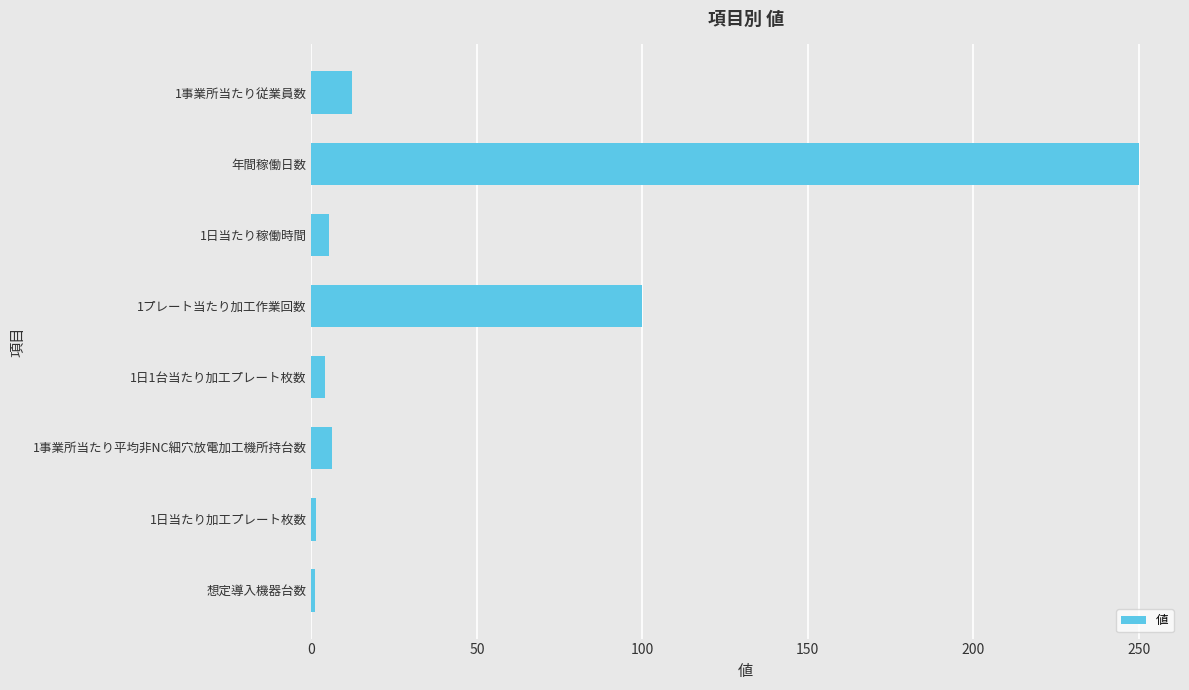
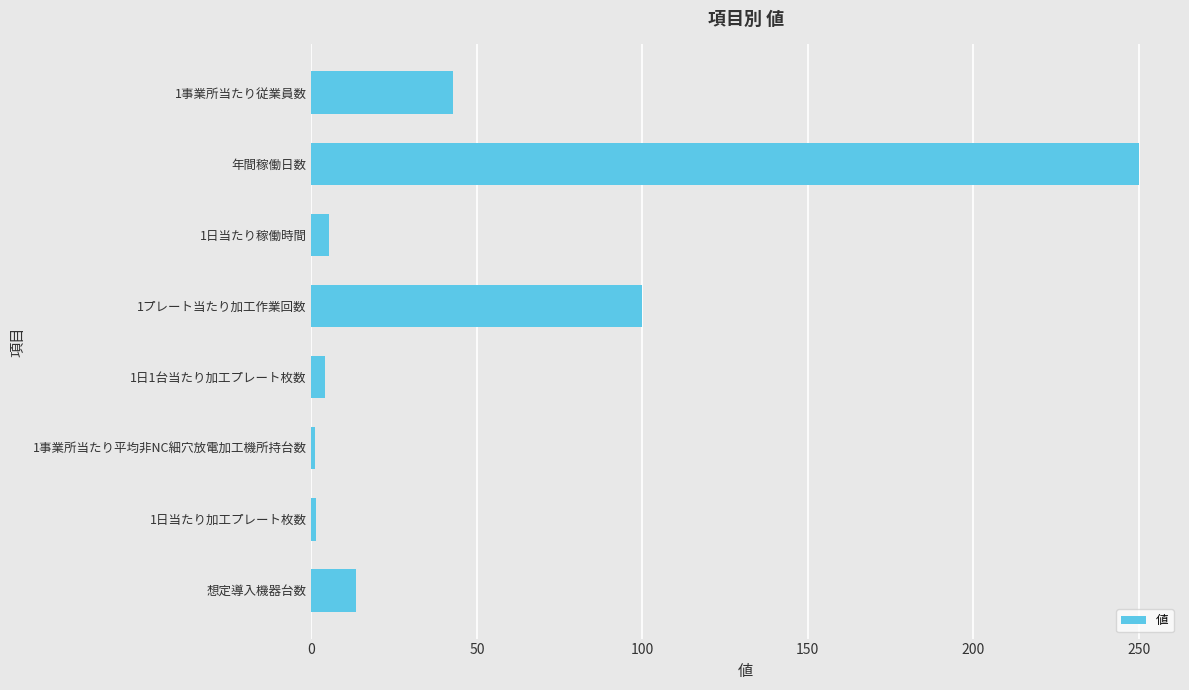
  {
-   "1事業所当たり従業員数": 12,
+   "1事業所当たり従業員数": 43,
    "年間稼働日数": 250,
    "1日当たり稼働時間": 5,
    "1プレート当たり加工作業回数": 100,
    "1日1台当たり加工プレート枚数": 4,
-   "1事業所当たり平均非NC細穴放電加工機所持台数": 6,
+   "1事業所当たり平均非NC細穴放電加工機所持台数": 1,
    "1日当たり加工プレート枚数": 1,
-   "想定導入機器台数": 1
+   "想定導入機器台数": 14
  }
